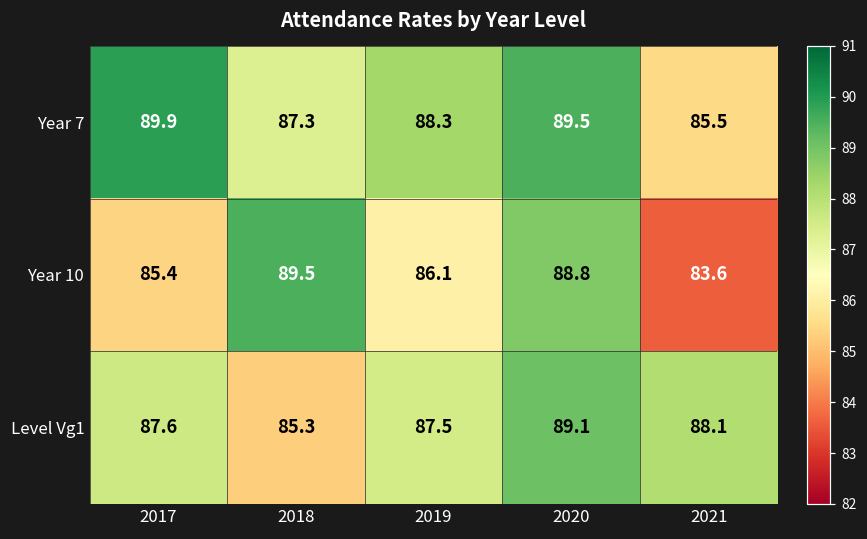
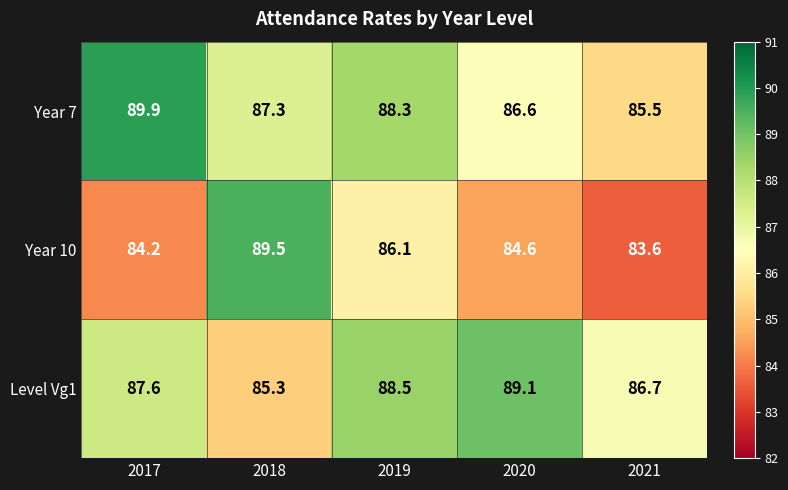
  {
    "Year 7": {
      "2017": 89.9,
      "2018": 87.3,
      "2019": 88.3,
-     "2020": 89.5,
+     "2020": 86.6,
      "2021": 85.5
    },
    "Year 10": {
-     "2017": 85.4,
+     "2017": 84.2,
      "2018": 89.5,
      "2019": 86.1,
-     "2020": 88.8,
+     "2020": 84.6,
      "2021": 83.6
    },
    "Level Vg1": {
      "2017": 87.6,
      "2018": 85.3,
-     "2019": 87.5,
+     "2019": 88.5,
      "2020": 89.1,
-     "2021": 88.1
+     "2021": 86.7
    }
  }
